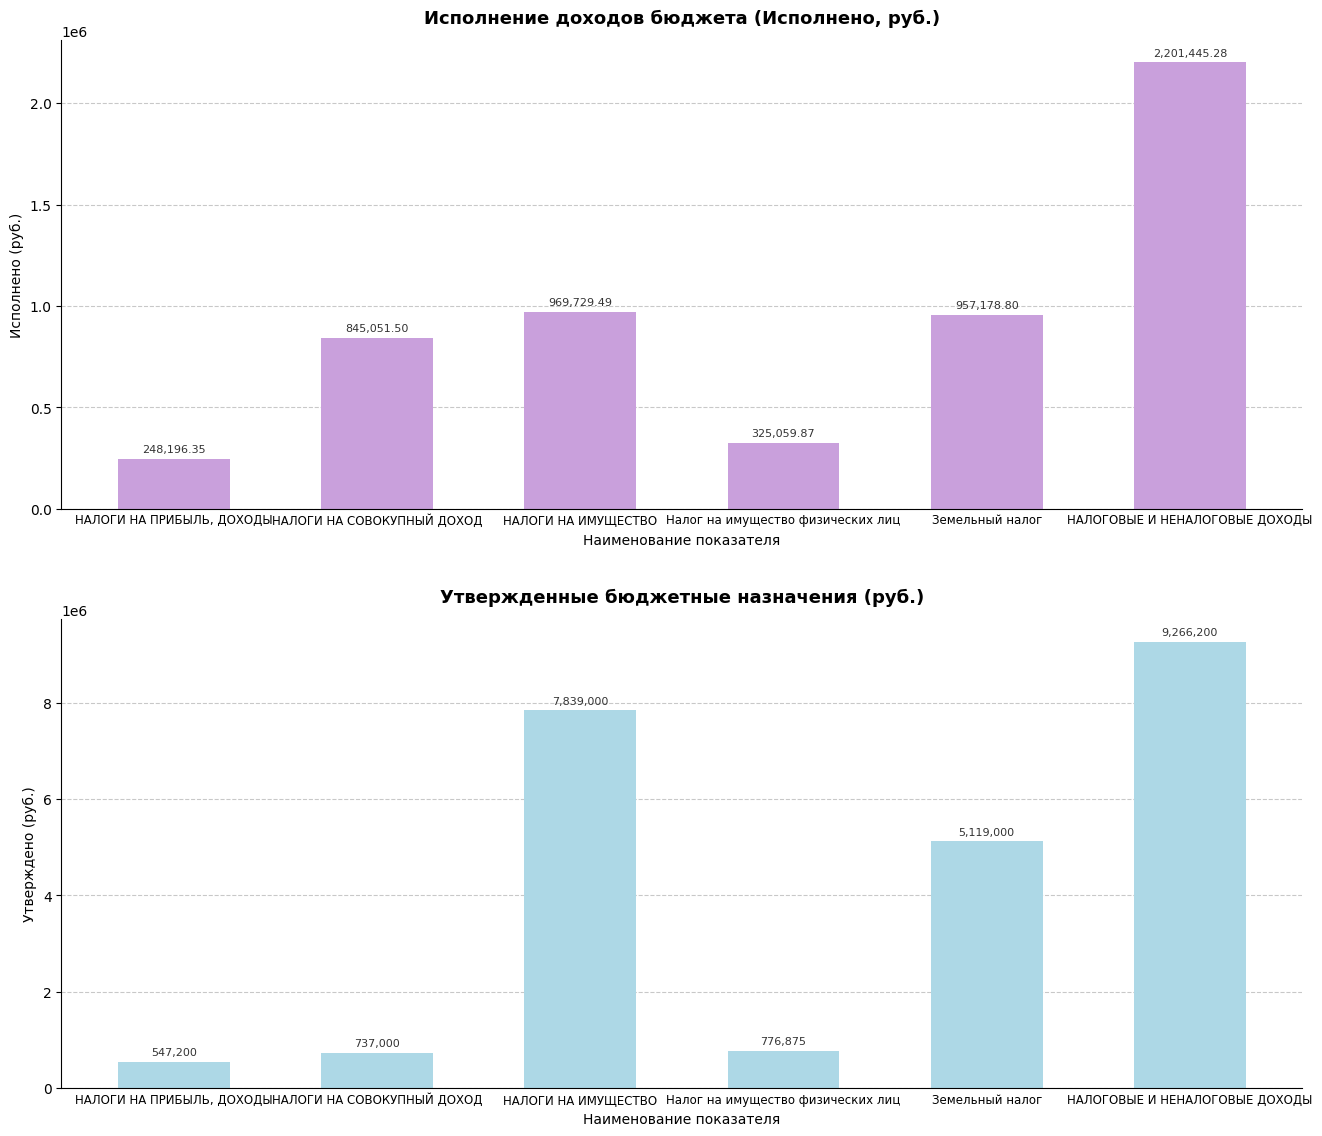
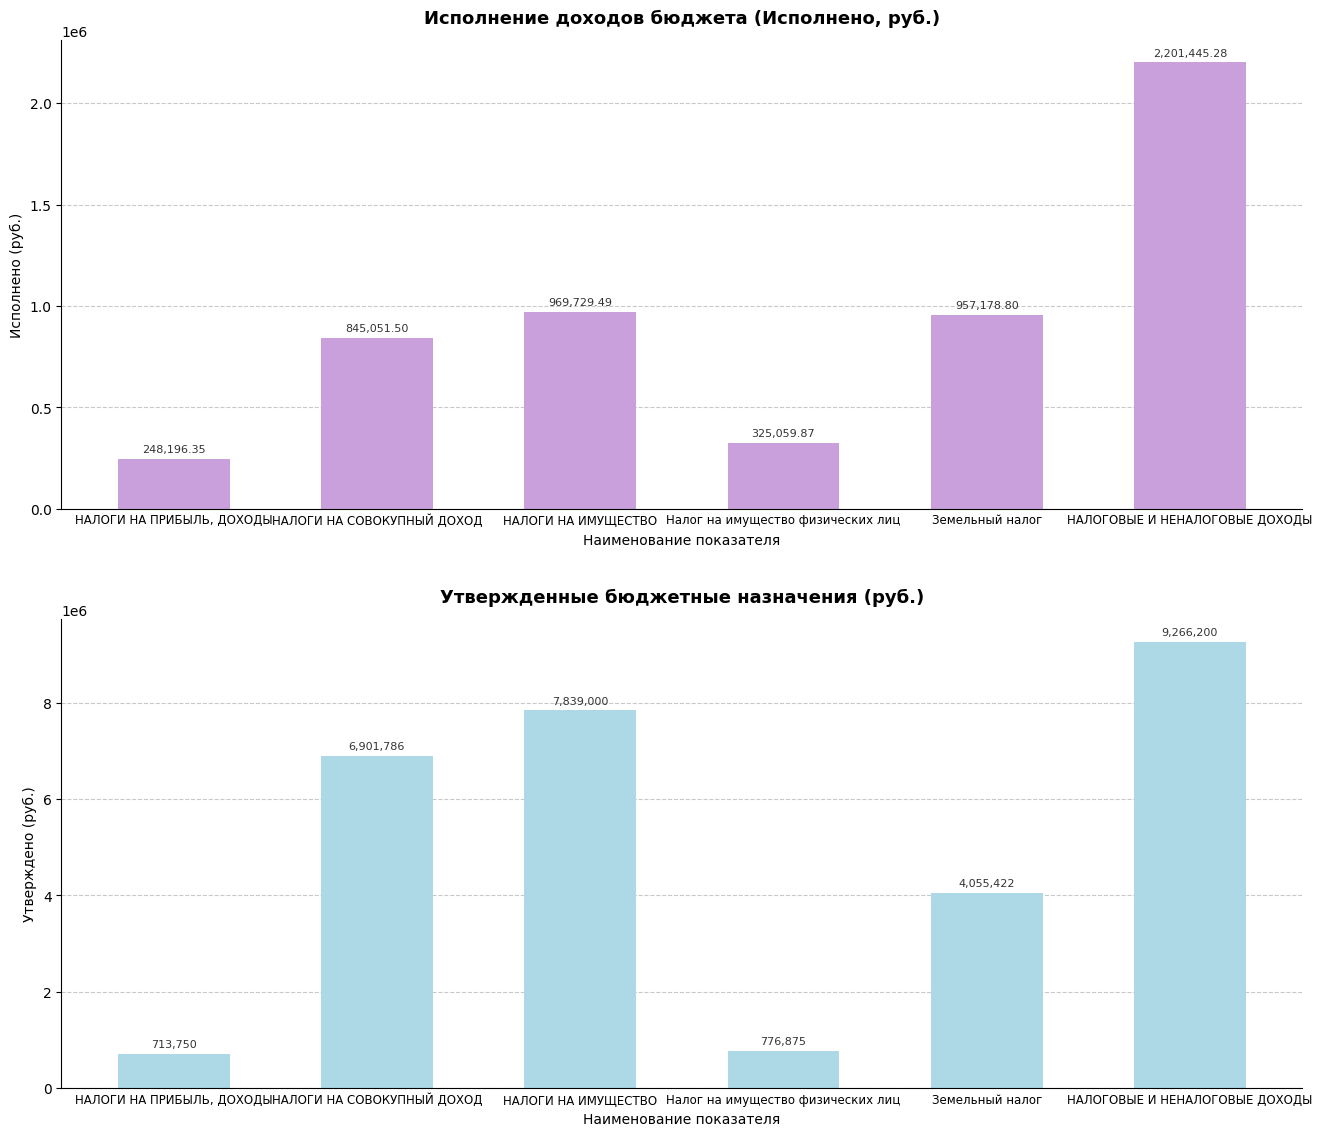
  {
    "Исполнение доходов бюджета (Исполнено, руб.)": {
      "НАЛОГИ НА ПРИБЫЛЬ, ДОХОДЫ": "248,196.35",
      "НАЛОГИ НА СОВОКУПНЫЙ ДОХОД": "845,051.50",
      "НАЛОГИ НА ИМУЩЕСТВО": "969,729.49",
      "Налог на имущество физических лиц": "325,059.87",
      "Земельный налог": "957,178.80",
      "НАЛОГОВЫЕ И НЕНАЛОГОВЫЕ ДОХОДЫ": "2,201,445.28"
    },
    "Утвержденные бюджетные назначения (руб.)": {
-     "НАЛОГИ НА ПРИБЫЛЬ, ДОХОДЫ": "547,200",
-     "НАЛОГИ НА СОВОКУПНЫЙ ДОХОД": "737,000",
+     "НАЛОГИ НА ПРИБЫЛЬ, ДОХОДЫ": "713,750",
+     "НАЛОГИ НА СОВОКУПНЫЙ ДОХОД": "6,901,786",
      "НАЛОГИ НА ИМУЩЕСТВО": "7,839,000",
      "Налог на имущество физических лиц": "776,875",
-     "Земельный налог": "5,119,000",
+     "Земельный налог": "4,055,422",
      "НАЛОГОВЫЕ И НЕНАЛОГОВЫЕ ДОХОДЫ": "9,266,200"
    }
  }
